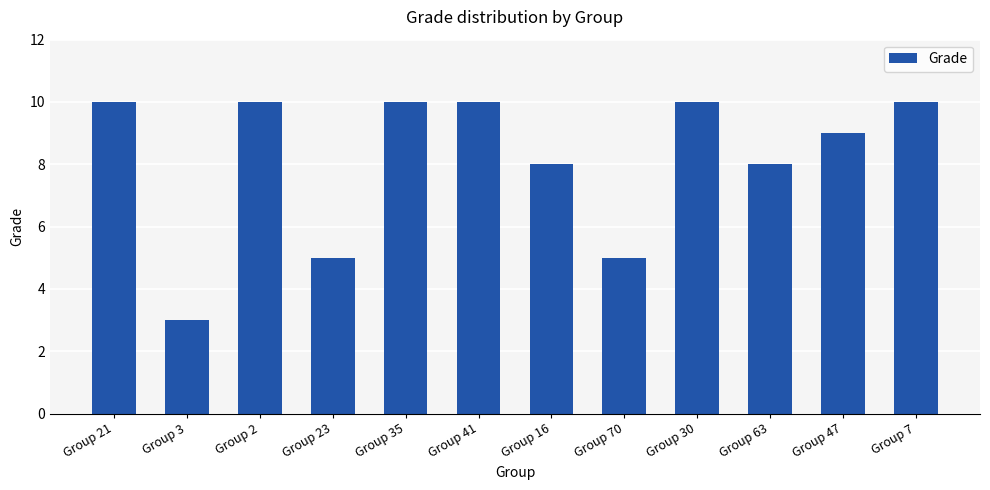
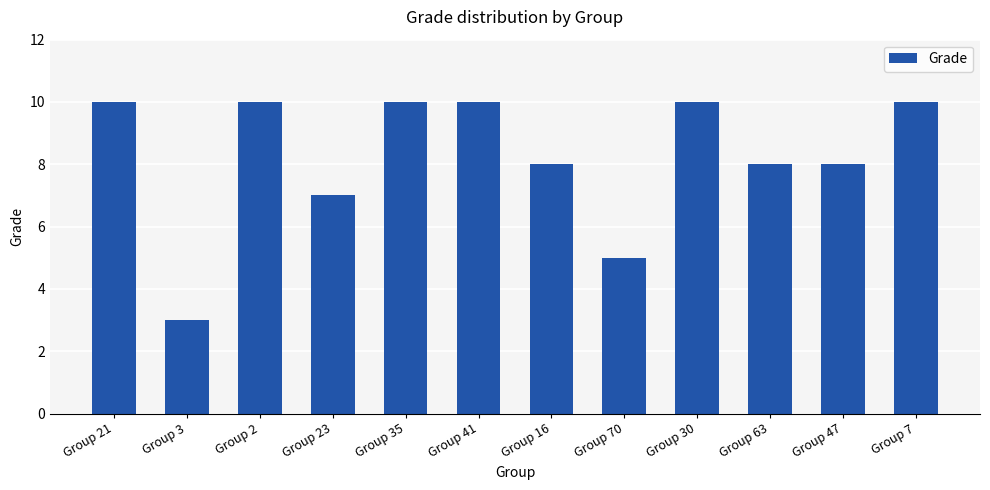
  {
    "Group 21": 10,
    "Group 3": 3,
    "Group 2": 10,
-   "Group 23": 5,
+   "Group 23": 7,
    "Group 35": 10,
    "Group 41": 10,
    "Group 16": 8,
    "Group 70": 5,
    "Group 30": 10,
    "Group 63": 8,
-   "Group 47": 9,
+   "Group 47": 8,
    "Group 7": 10
  }
